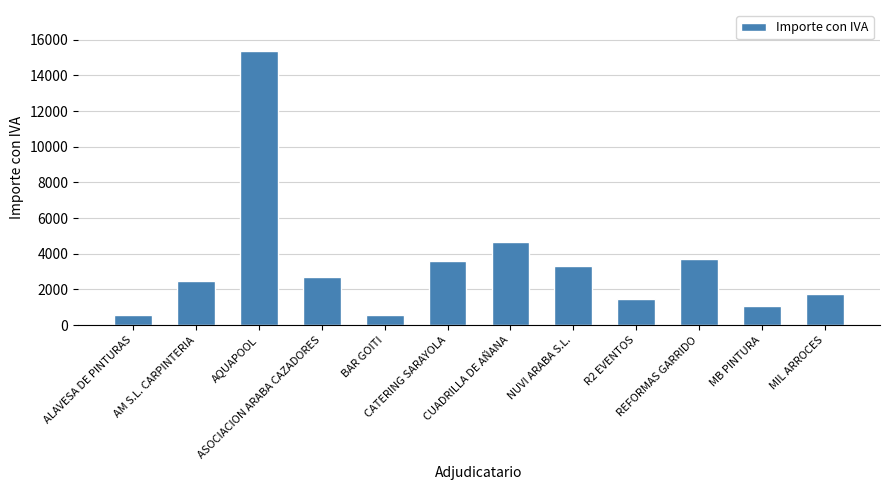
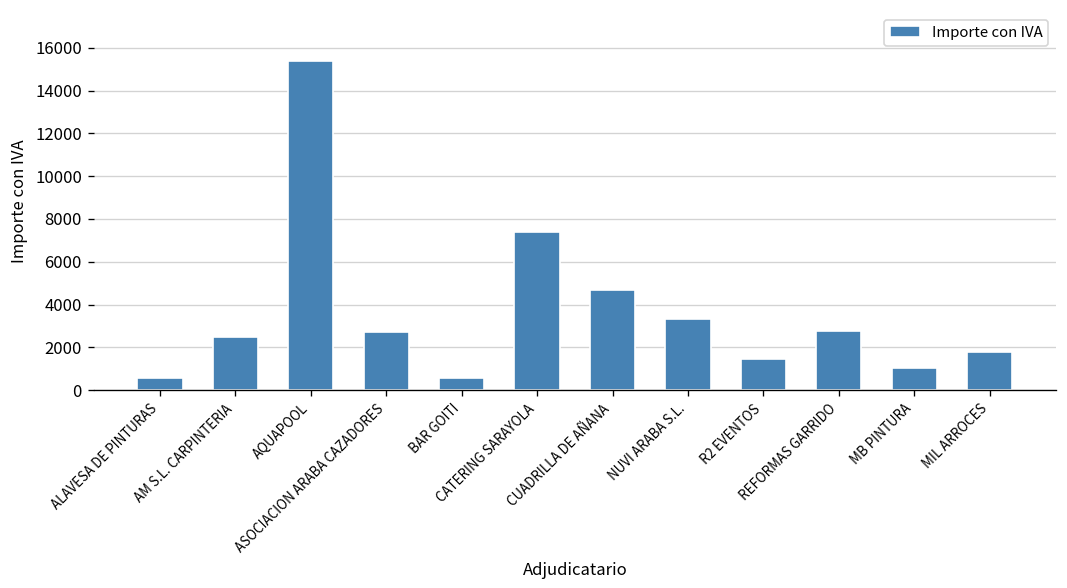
  {
    "ALAVESA DE PINTURAS": 600,
    "AM S.L. CARPINTERIA": 2500,
    "AQUAPOOL": 15400,
    "ASOCIACION ARABA CAZADORES": 2700,
    "BAR GOITI": 600,
-   "CATERING SARAYOLA": 3600,
+   "CATERING SARAYOLA": 7400,
    "CUADRILLA DE AÑANA": 4700,
    "NUVI ARABA S.L.": 3300,
    "R2 EVENTOS": 1500,
-   "REFORMAS GARRIDO": 3700,
+   "REFORMAS GARRIDO": 2700,
    "MB PINTURA": 1000,
    "MIL ARROCES": 1800
  }
